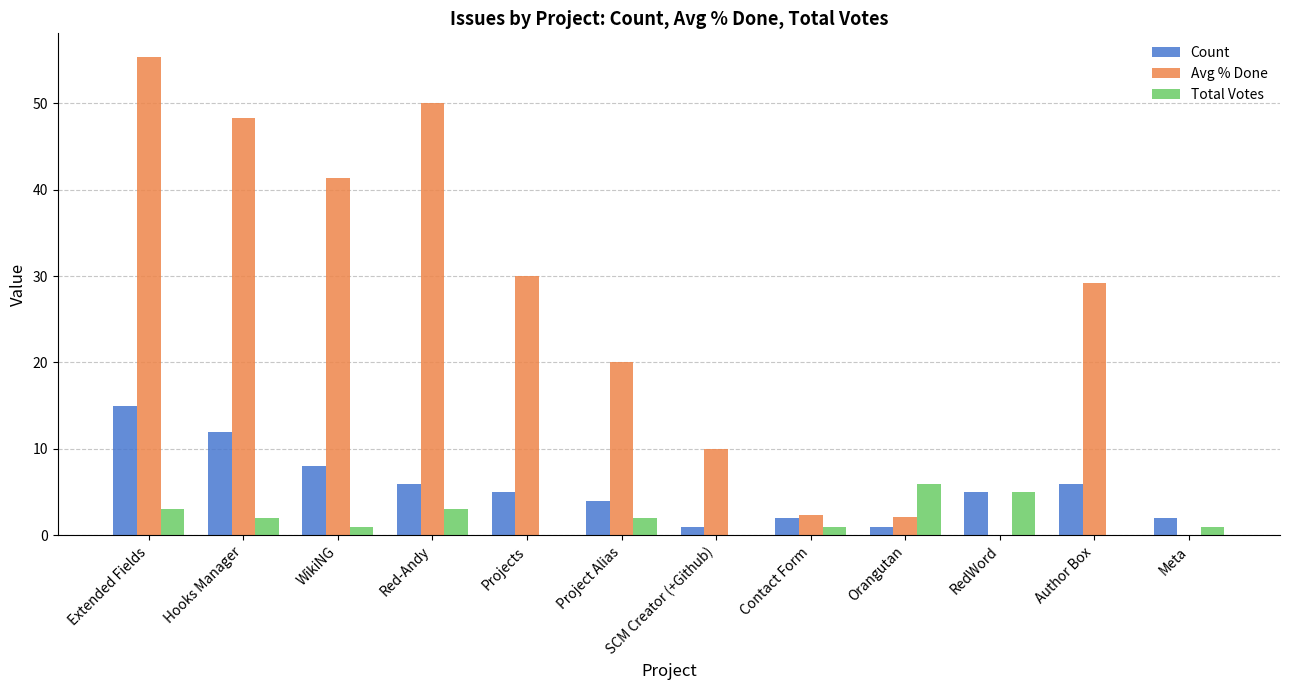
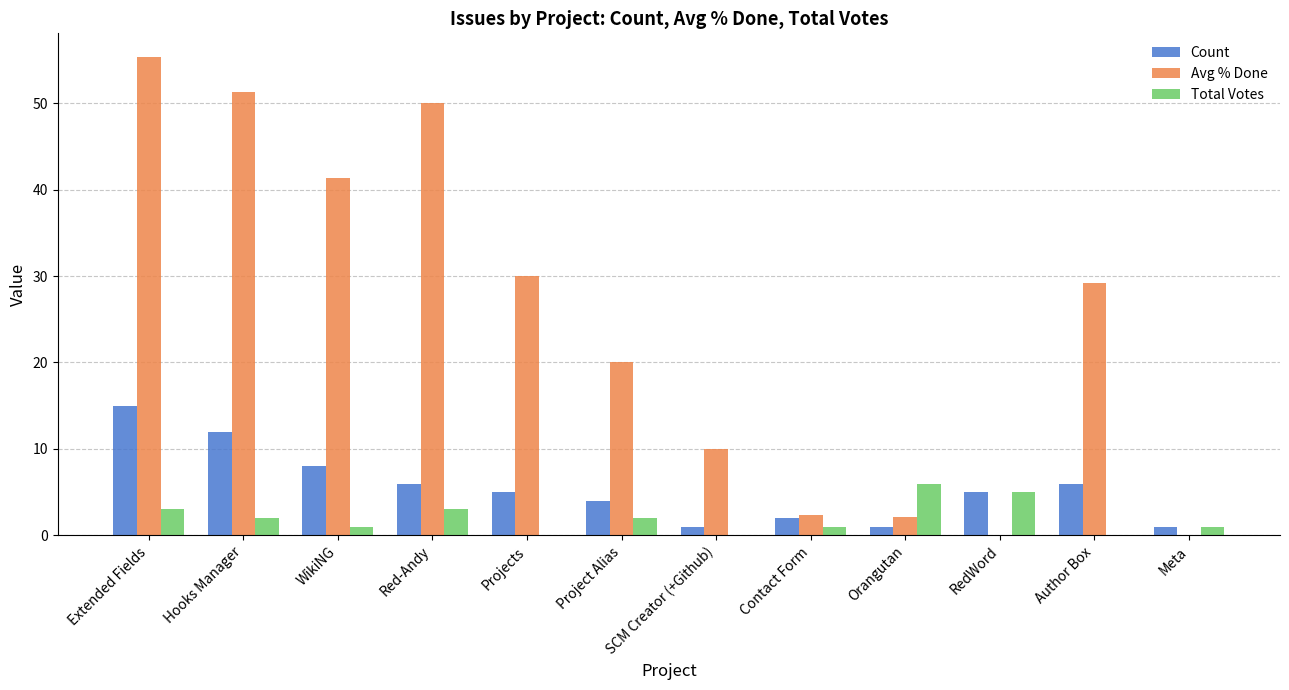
  {
    "Count": {
      "Extended Fields": 15,
      "Hooks Manager": 12,
      "WikiNG": 8,
      "Red-Andy": 6,
      "Projects": 5,
      "Project Alias": 4,
      "SCM Creator (+Github)": 1,
      "Contact Form": 2,
      "Orangutan": 1,
      "RedWord": 5,
      "Author Box": 6,
-     "Meta": 2
+     "Meta": 1
    },
    "Avg % Done": {
      "Extended Fields": 55,
-     "Hooks Manager": 48,
+     "Hooks Manager": 51,
      "WikiNG": 41,
      "Red-Andy": 50,
      "Projects": 30,
      "Project Alias": 20,
      "SCM Creator (+Github)": 10,
      "Contact Form": 2,
      "Orangutan": 2,
      "RedWord": 0,
      "Author Box": 29,
      "Meta": 0
    },
    "Total Votes": {
      "Extended Fields": 3,
      "Hooks Manager": 2,
      "WikiNG": 1,
      "Red-Andy": 3,
      "Projects": 0,
      "Project Alias": 2,
      "SCM Creator (+Github)": 0,
      "Contact Form": 1,
      "Orangutan": 6,
      "RedWord": 5,
      "Author Box": 0,
      "Meta": 1
    }
  }
